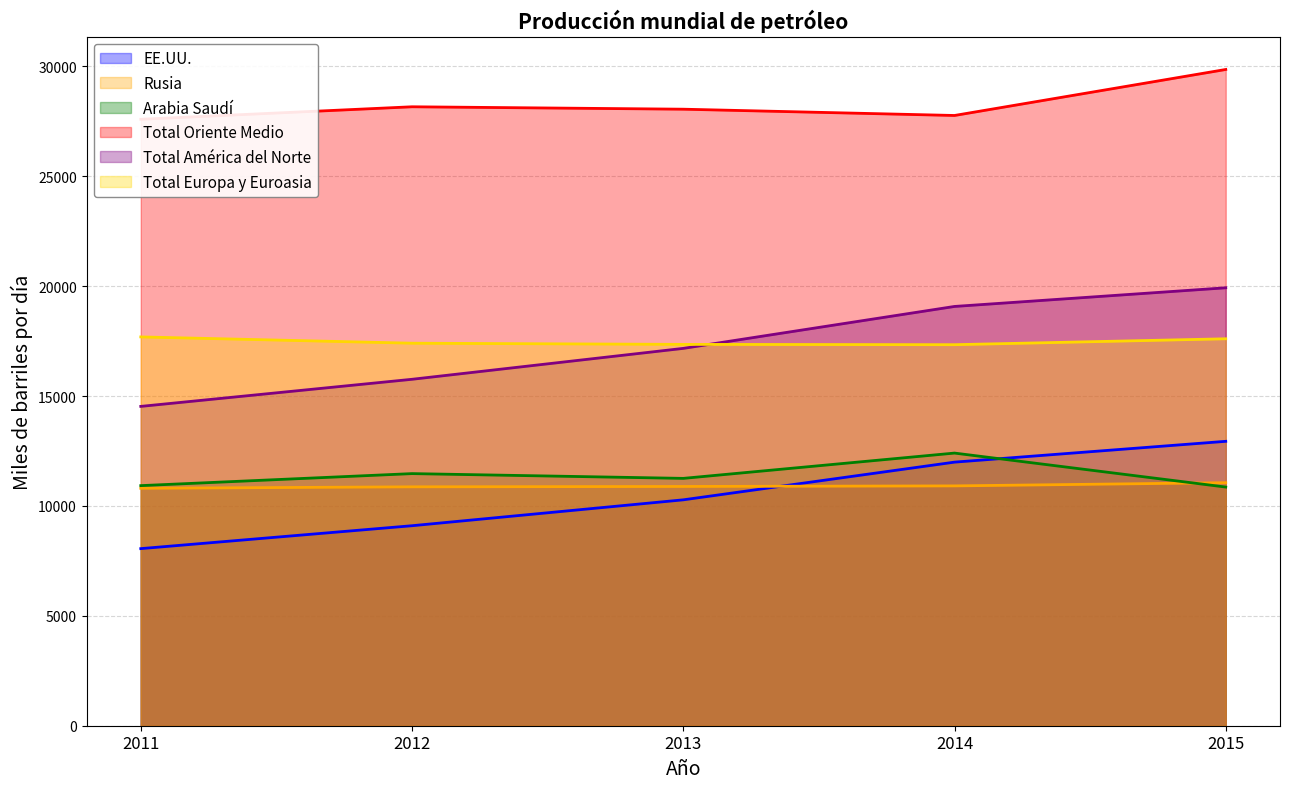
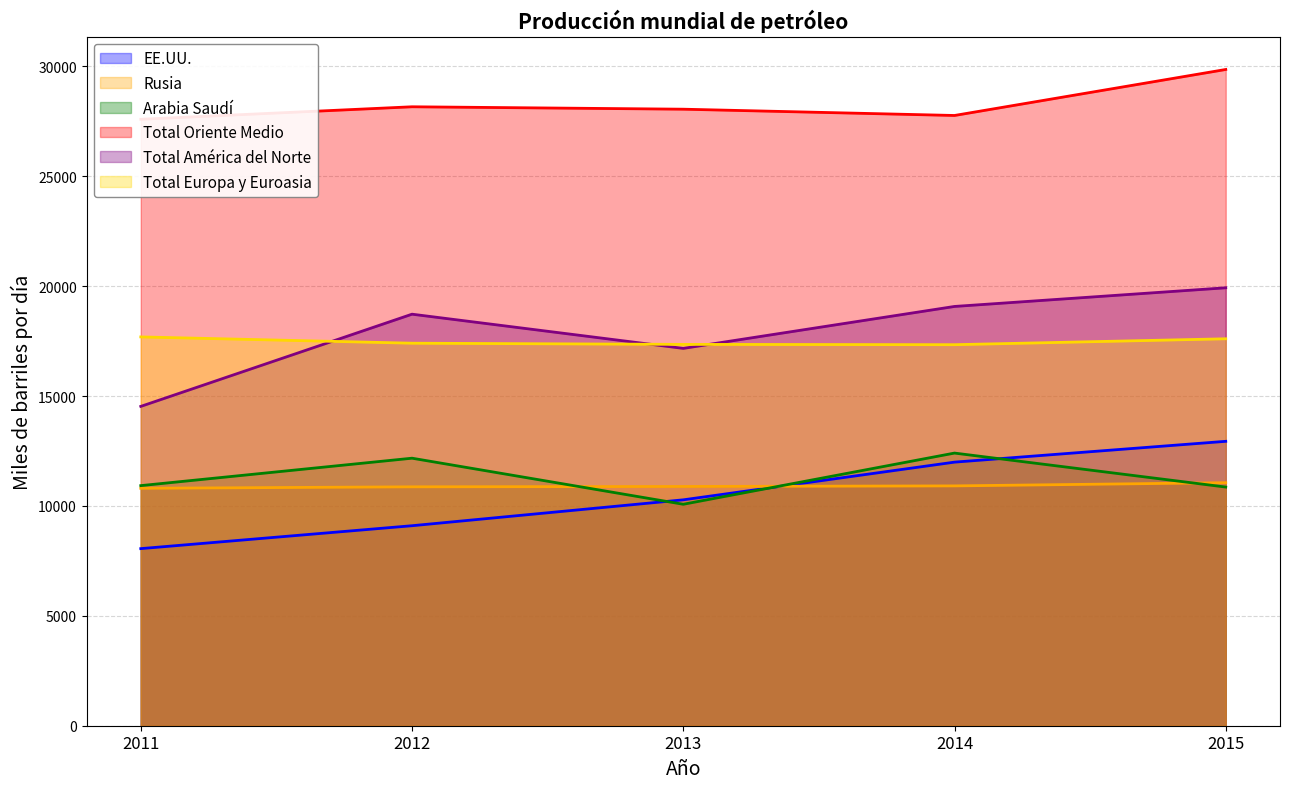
  {
    "EE.UU.": {
      "2011": 8100,
      "2012": 9100,
      "2013": 10300,
      "2014": 12000,
      "2015": 12900
    },
    "Arabia Saudí": {
      "2011": 10900,
-     "2012": 11500,
-     "2013": 11300,
+     "2012": 12200,
+     "2013": 10100,
      "2014": 12400,
      "2015": 10900
    },
    "Total Oriente Medio": {
      "2012": 28200,
      "2013": 28000,
      "2014": 27800,
      "2015": 29900
    },
    "Total América del Norte": {
      "2011": 14500,
-     "2012": 15800,
+     "2012": 18700,
      "2013": 17200,
      "2014": 19100,
      "2015": 19900
    }
  }
